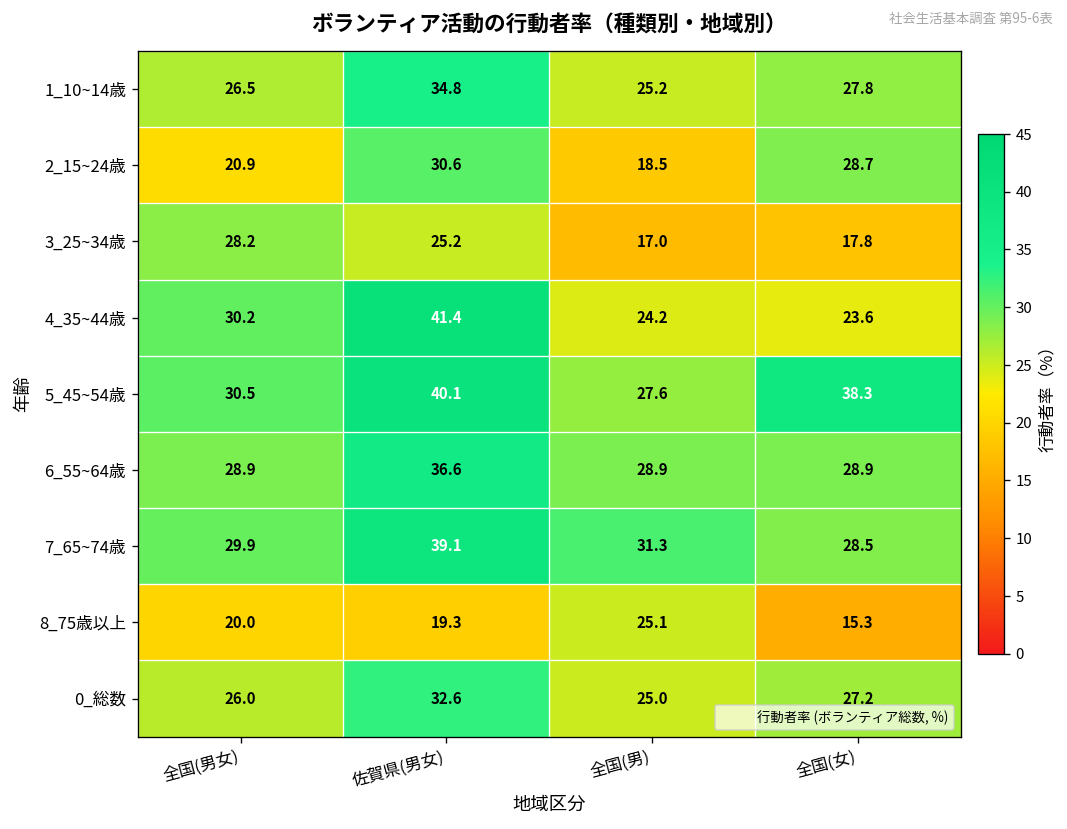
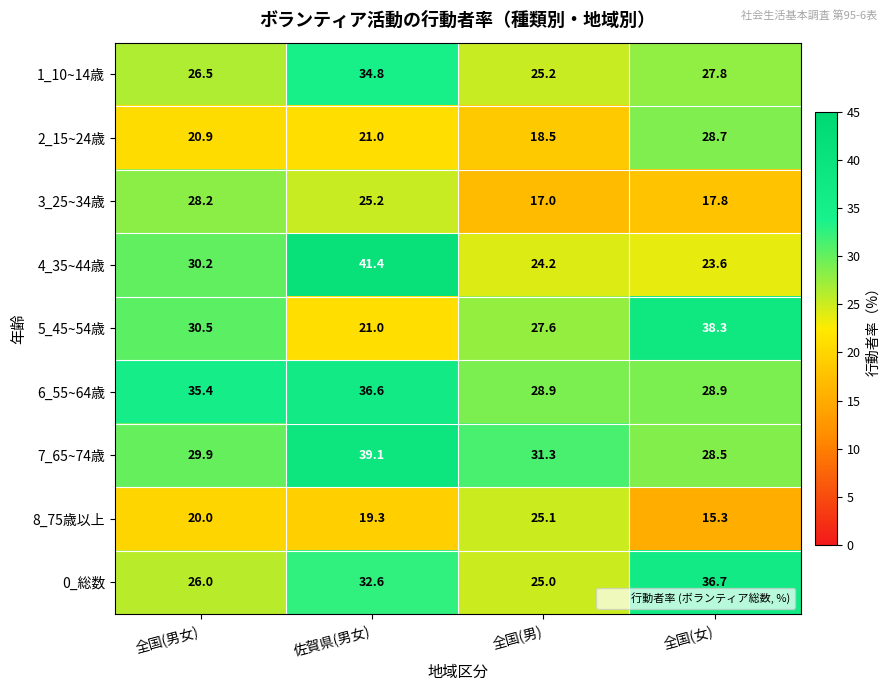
  {
    "1_10~14歳": {
      "全国(男女)": 26.5,
      "佐賀県(男女)": 34.8,
      "全国(男)": 25.2,
      "全国(女)": 27.8
    },
    "2_15~24歳": {
      "全国(男女)": 20.9,
-     "佐賀県(男女)": 30.6,
+     "佐賀県(男女)": 21.0,
      "全国(男)": 18.5,
      "全国(女)": 28.7
    },
    "3_25~34歳": {
      "全国(男女)": 28.2,
      "佐賀県(男女)": 25.2,
      "全国(男)": 17.0,
      "全国(女)": 17.8
    },
    "4_35~44歳": {
      "全国(男女)": 30.2,
      "佐賀県(男女)": 41.4,
      "全国(男)": 24.2,
      "全国(女)": 23.6
    },
    "5_45~54歳": {
      "全国(男女)": 30.5,
-     "佐賀県(男女)": 40.1,
+     "佐賀県(男女)": 21.0,
      "全国(男)": 27.6,
      "全国(女)": 38.3
    },
    "6_55~64歳": {
-     "全国(男女)": 28.9,
+     "全国(男女)": 35.4,
      "佐賀県(男女)": 36.6,
      "全国(男)": 28.9,
      "全国(女)": 28.9
    },
    "7_65~74歳": {
      "全国(男女)": 29.9,
      "佐賀県(男女)": 39.1,
      "全国(男)": 31.3,
      "全国(女)": 28.5
    },
    "8_75歳以上": {
      "全国(男女)": 20.0,
      "佐賀県(男女)": 19.3,
      "全国(男)": 25.1,
      "全国(女)": 15.3
    },
    "0_総数": {
      "全国(男女)": 26.0,
      "佐賀県(男女)": 32.6,
      "全国(男)": 25.0,
-     "全国(女)": 27.2
+     "全国(女)": 36.7
    }
  }
